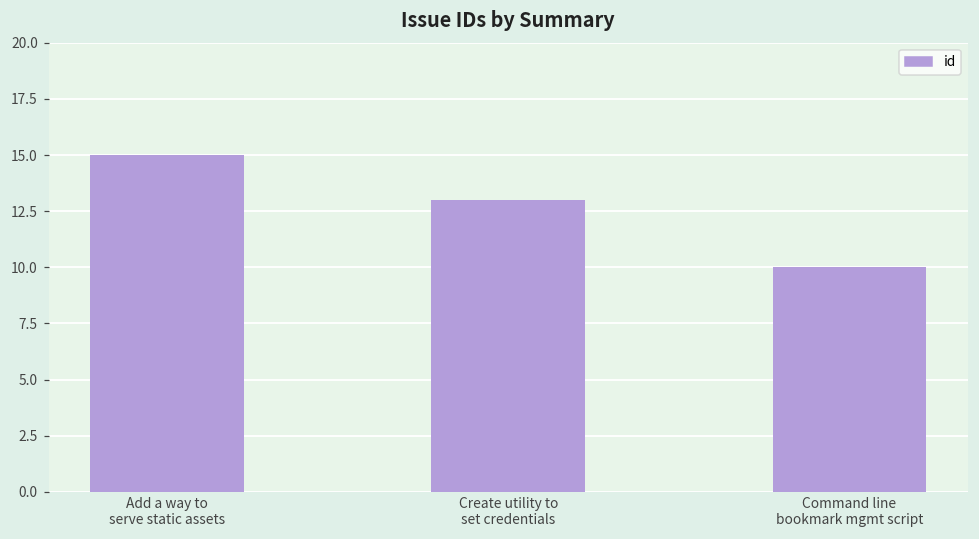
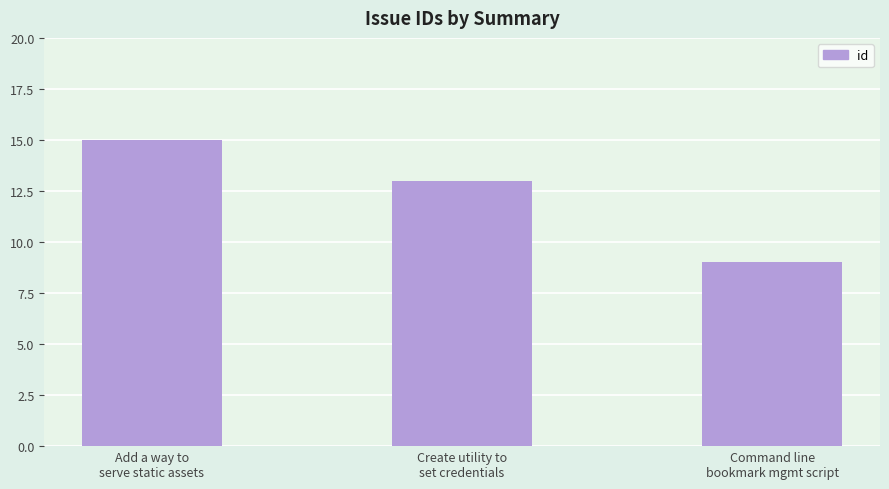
  {
    "Add a way to serve static assets": 15,
    "Create utility to set credentials": 13,
-   "Command line bookmark mgmt script": 10
+   "Command line bookmark mgmt script": 9
  }
